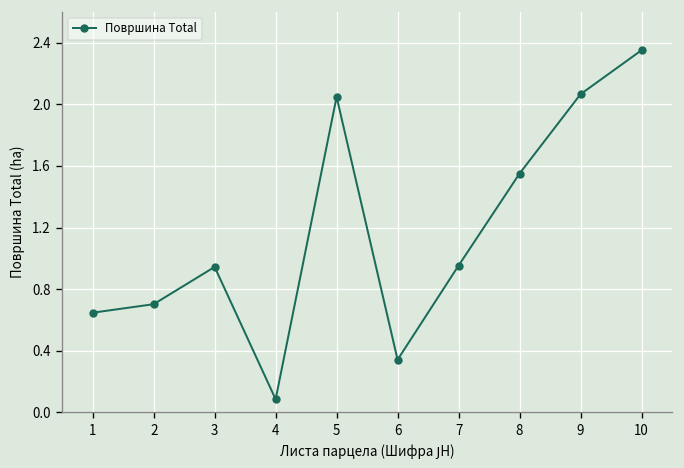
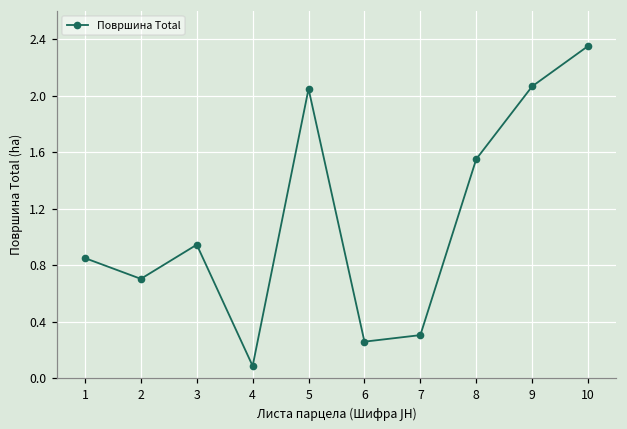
  {
-   "1": 0.65,
+   "1": 0.85,
    "2": 0.70,
    "3": 0.94,
    "4": 0.09,
    "5": 2.05,
-   "6": 0.34,
-   "7": 0.95,
+   "6": 0.26,
+   "7": 0.30,
    "8": 1.55,
    "9": 2.07,
    "10": 2.35
  }
